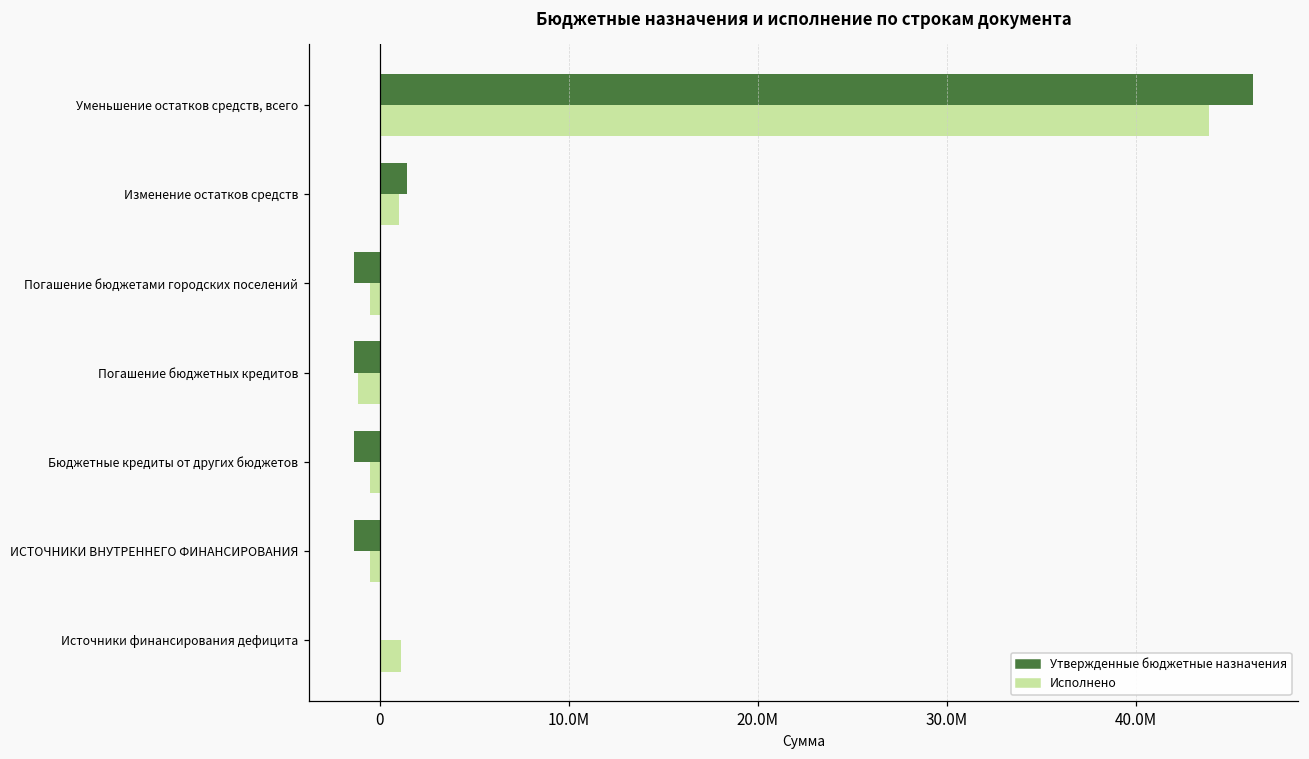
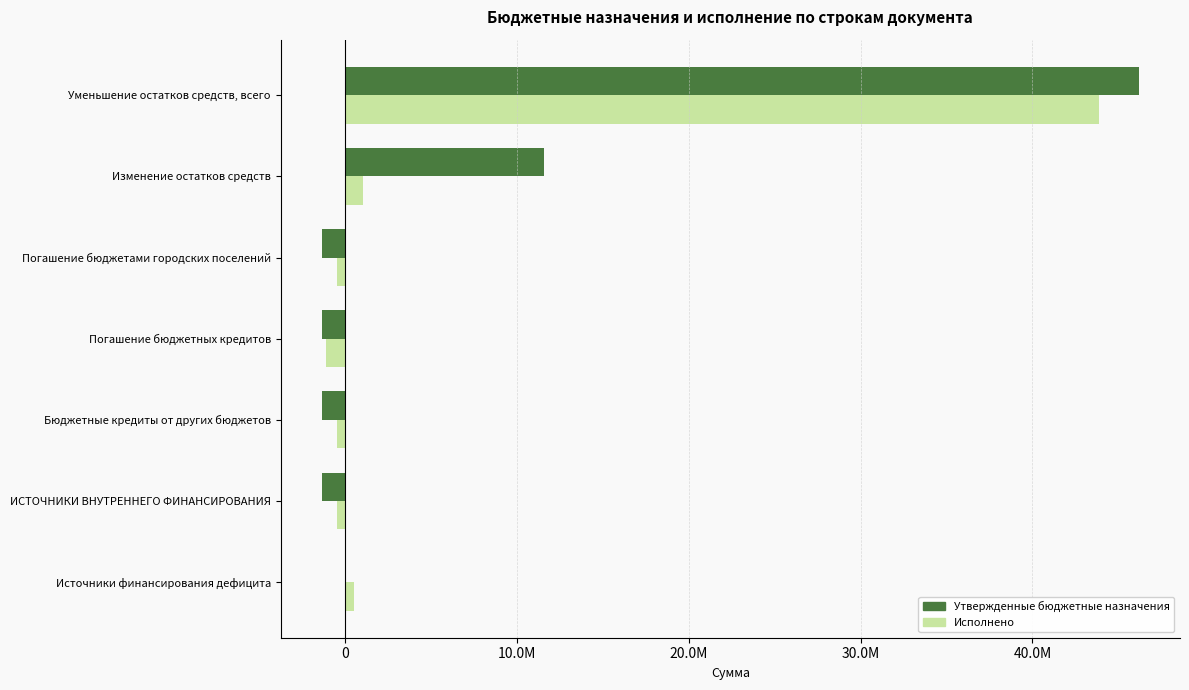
  {
    "Утвержденные бюджетные назначения": {
      "Уменьшение остатков средств, всего": 46200000,
-     "Изменение остатков средств": 1400000,
+     "Изменение остатков средств": 11600000,
      "Погашение бюджетами городских поселений": -1400000,
      "Погашение бюджетных кредитов": -1400000,
      "Бюджетные кредиты от других бюджетов": -1400000,
      "ИСТОЧНИКИ ВНУТРЕННЕГО ФИНАНСИРОВАНИЯ": -1400000
    },
    "Исполнено": {
      "Уменьшение остатков средств, всего": 43900000,
      "Изменение остатков средств": 1000000,
      "Погашение бюджетами городских поселений": -500000,
      "Погашение бюджетных кредитов": -1100000,
      "Бюджетные кредиты от других бюджетов": -500000,
      "ИСТОЧНИКИ ВНУТРЕННЕГО ФИНАНСИРОВАНИЯ": -500000,
-     "Источники финансирования дефицита": 1100000
+     "Источники финансирования дефицита": 500000
    }
  }
